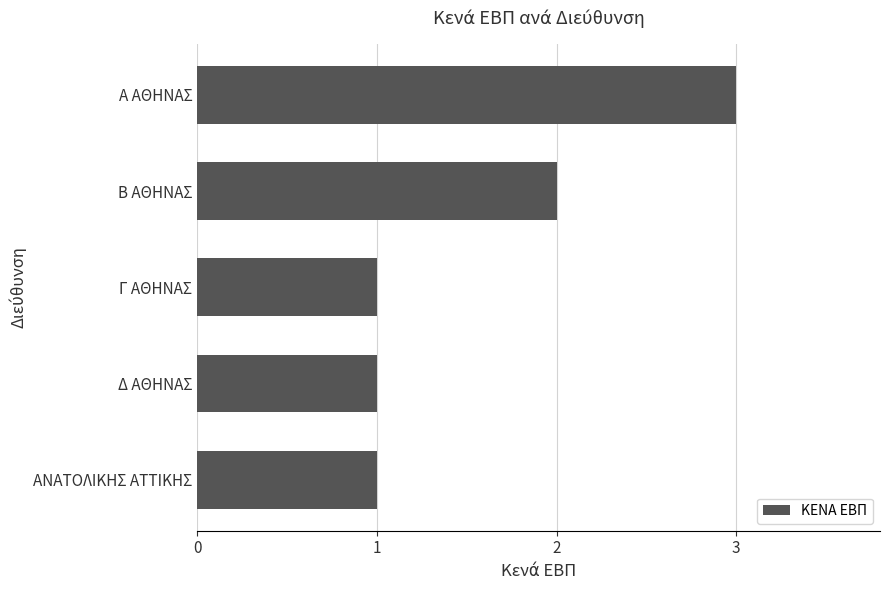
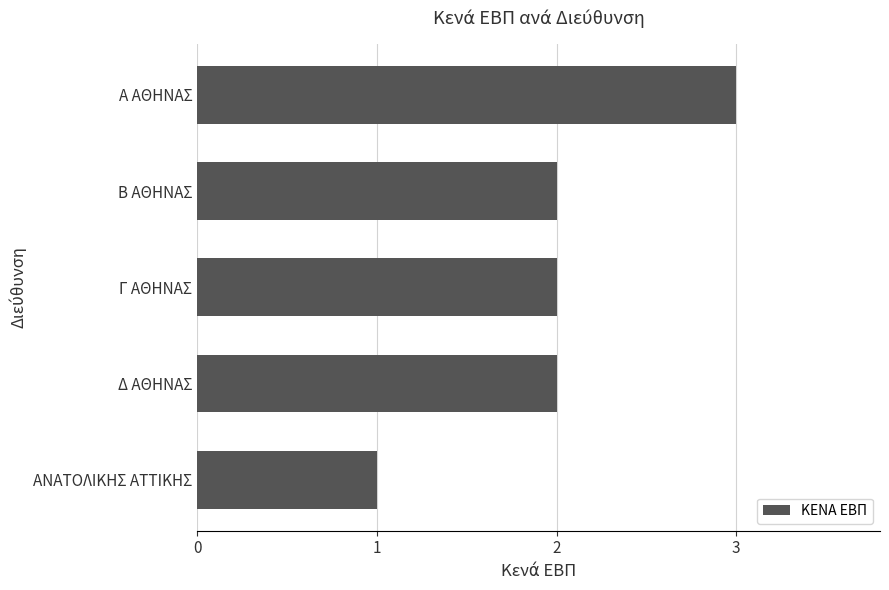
  {
    "Α ΑΘΗΝΑΣ": 3,
    "Β ΑΘΗΝΑΣ": 2,
-   "Γ ΑΘΗΝΑΣ": 1,
-   "Δ ΑΘΗΝΑΣ": 1,
+   "Γ ΑΘΗΝΑΣ": 2,
+   "Δ ΑΘΗΝΑΣ": 2,
    "ΑΝΑΤΟΛΙΚΗΣ ΑΤΤΙΚΗΣ": 1
  }
